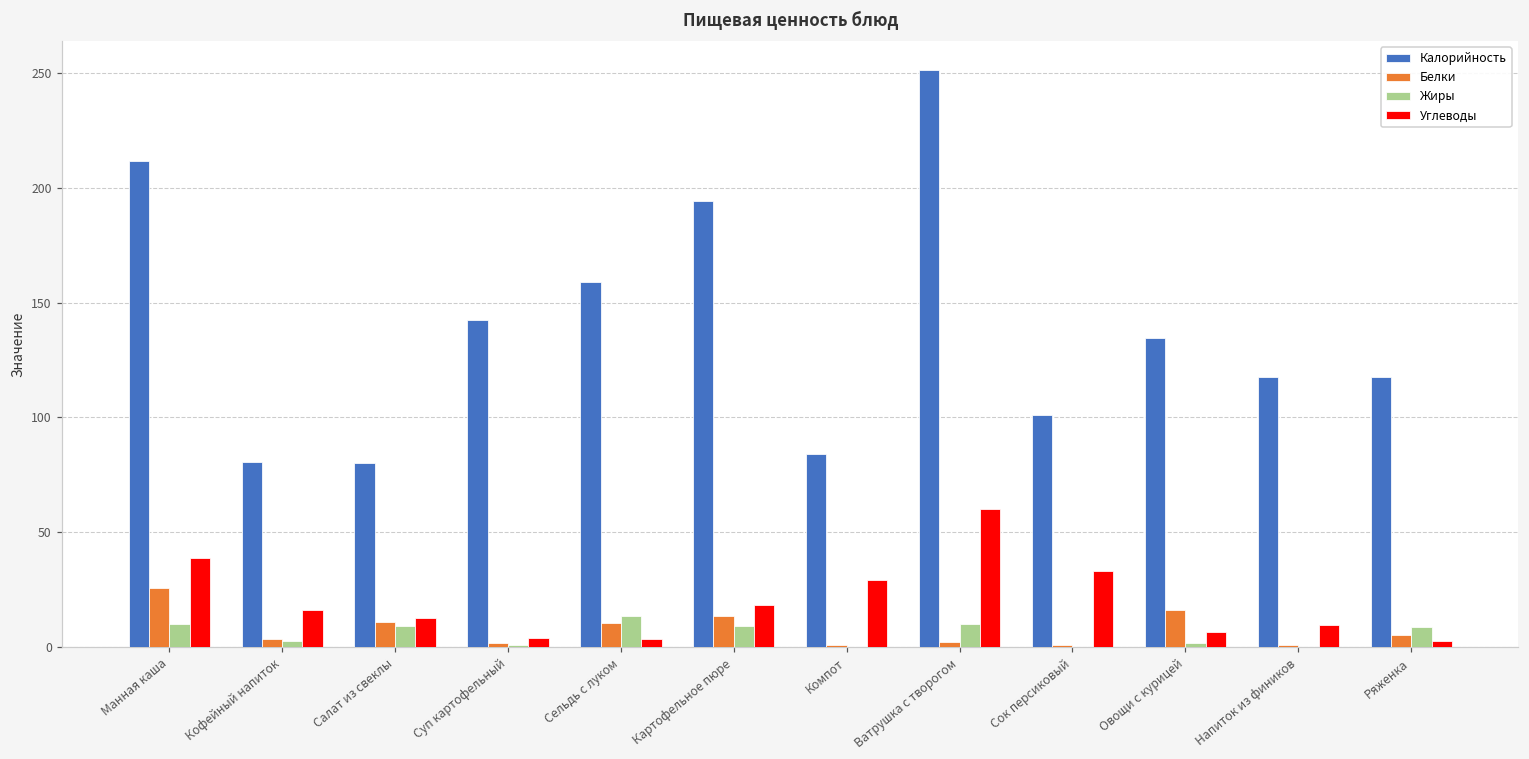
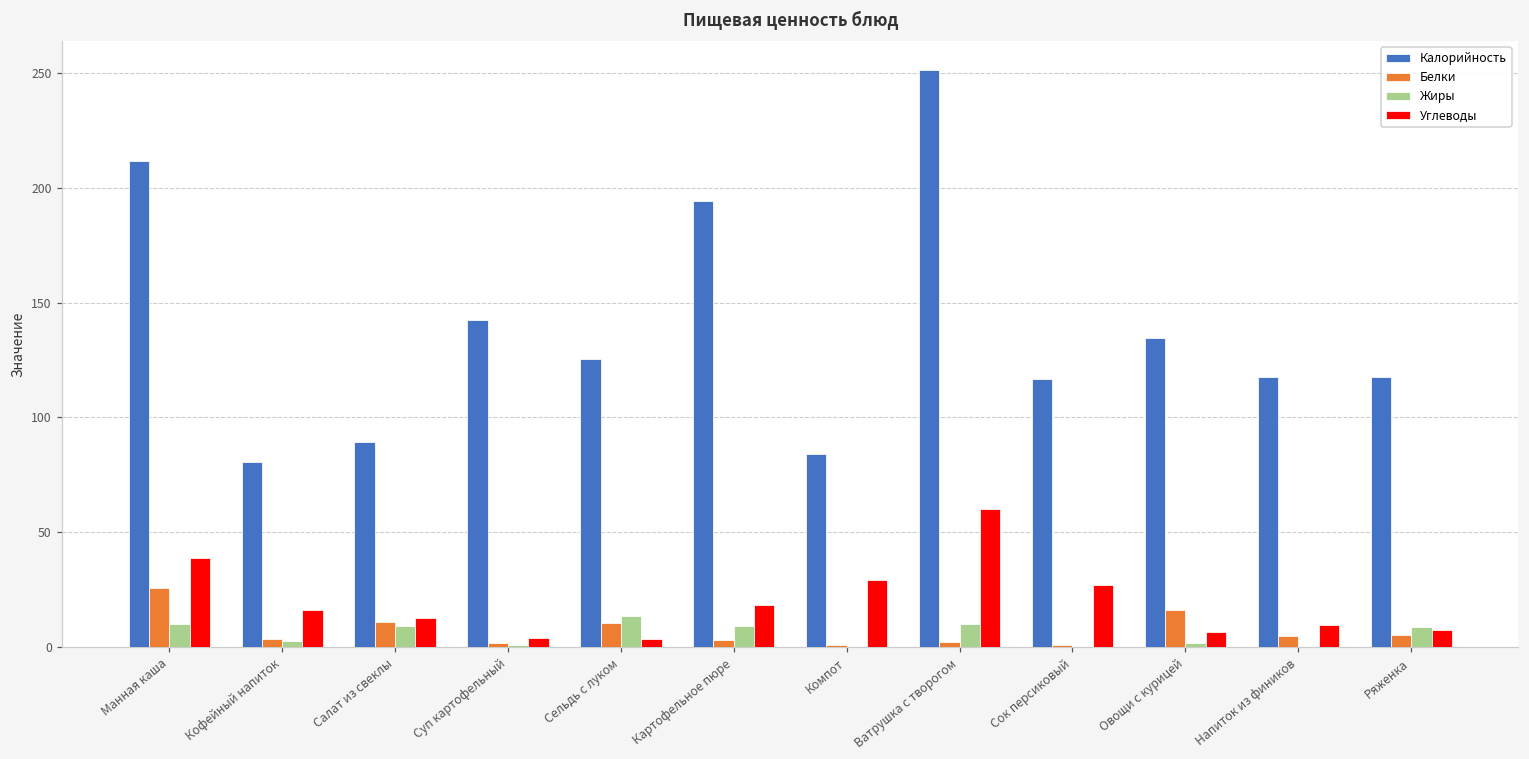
  {
    "Калорийность": {
      "Манная каша": 212,
      "Кофейный напиток": 81,
-     "Салат из свеклы": 80,
+     "Салат из свеклы": 89,
      "Суп картофельный": 143,
-     "Сельдь с луком": 159,
+     "Сельдь с луком": 125,
      "Картофельное пюре": 195,
      "Компот": 84,
      "Ватрушка с творогом": 252,
-     "Сок персиковый": 101,
+     "Сок персиковый": 117,
      "Овощи с курицей": 135,
      "Напиток из фиников": 118,
      "Ряженка": 118
    },
    "Белки": {
      "Манная каша": 25,
      "Кофейный напиток": 3,
      "Салат из свеклы": 11,
      "Суп картофельный": 1,
      "Сельдь с луком": 10,
-     "Картофельное пюре": 14,
+     "Картофельное пюре": 3,
      "Ватрушка с творогом": 2,
      "Овощи с курицей": 16,
-     "Напиток из фиников": 1,
+     "Напиток из фиников": 5,
      "Ряженка": 5
    },
    "Жиры": {
      "Манная каша": 10,
      "Кофейный напиток": 3,
      "Салат из свеклы": 9,
      "Сельдь с луком": 13,
      "Картофельное пюре": 9,
      "Компот": 0,
      "Ватрушка с творогом": 10,
      "Сок персиковый": 0,
      "Овощи с курицей": 2,
      "Напиток из фиников": 0,
      "Ряженка": 9
    },
    "Углеводы": {
      "Манная каша": 39,
      "Кофейный напиток": 16,
      "Салат из свеклы": 12,
      "Суп картофельный": 4,
      "Сельдь с луком": 3,
      "Картофельное пюре": 18,
      "Компот": 29,
      "Ватрушка с творогом": 60,
-     "Сок персиковый": 33,
+     "Сок персиковый": 27,
      "Овощи с курицей": 7,
      "Напиток из фиников": 9,
-     "Ряженка": 2
+     "Ряженка": 7
    }
  }
